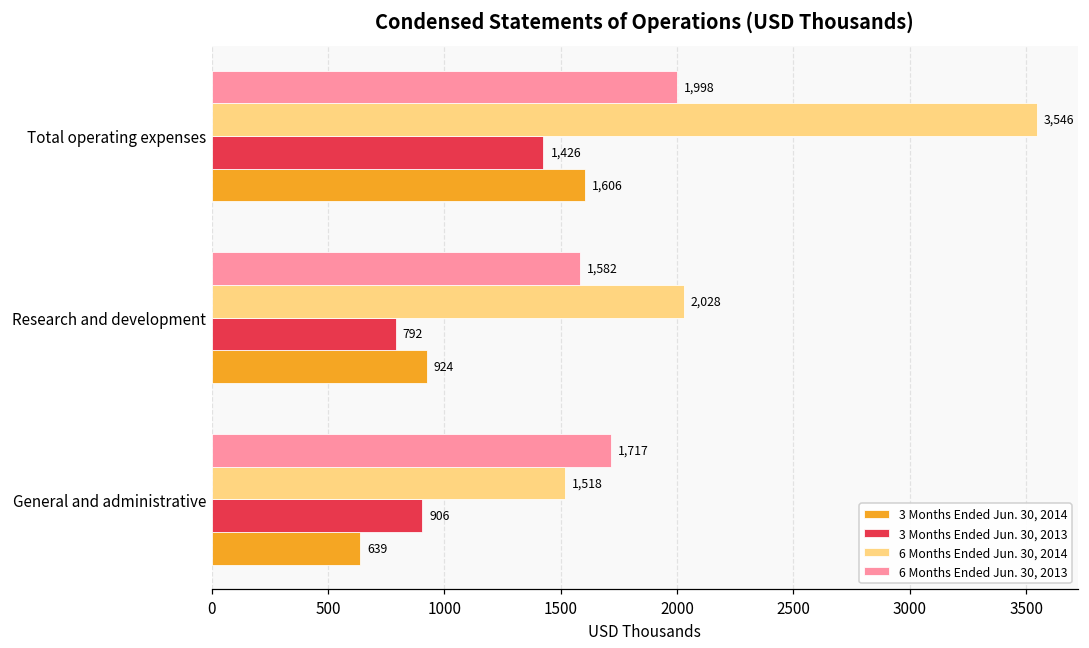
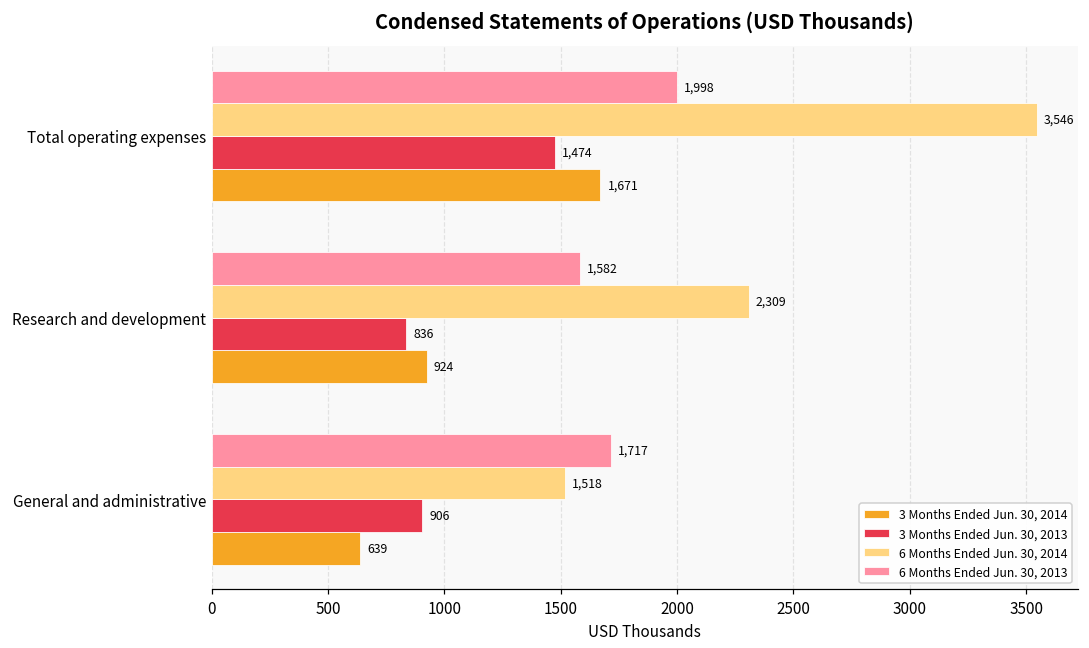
  {
    "3 Months Ended Jun. 30, 2014": {
-     "Total operating expenses": "1,606",
+     "Total operating expenses": "1,671",
      "Research and development": "924",
      "General and administrative": "639"
    },
    "3 Months Ended Jun. 30, 2013": {
-     "Total operating expenses": "1,426",
-     "Research and development": "792",
+     "Total operating expenses": "1,474",
+     "Research and development": "836",
      "General and administrative": "906"
    },
    "6 Months Ended Jun. 30, 2014": {
      "Total operating expenses": "3,546",
-     "Research and development": "2,028",
+     "Research and development": "2,309",
      "General and administrative": "1,518"
    },
    "6 Months Ended Jun. 30, 2013": {
      "Total operating expenses": "1,998",
      "Research and development": "1,582",
      "General and administrative": "1,717"
    }
  }
